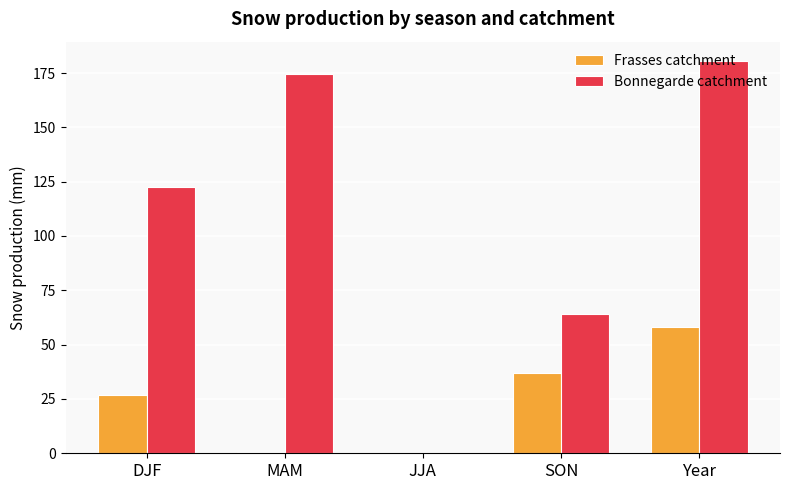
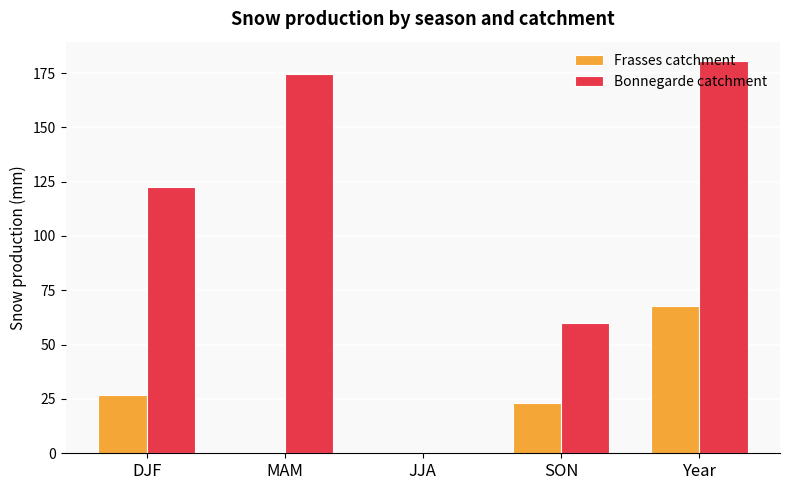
  {
    "Frasses catchment": {
      "DJF": 27,
      "JJA": 0,
-     "SON": 37,
-     "Year": 58
+     "SON": 23,
+     "Year": 68
    },
    "Bonnegarde catchment": {
      "DJF": 123,
      "MAM": 174,
      "JJA": 0,
-     "SON": 64,
+     "SON": 60,
      "Year": 180
    }
  }
